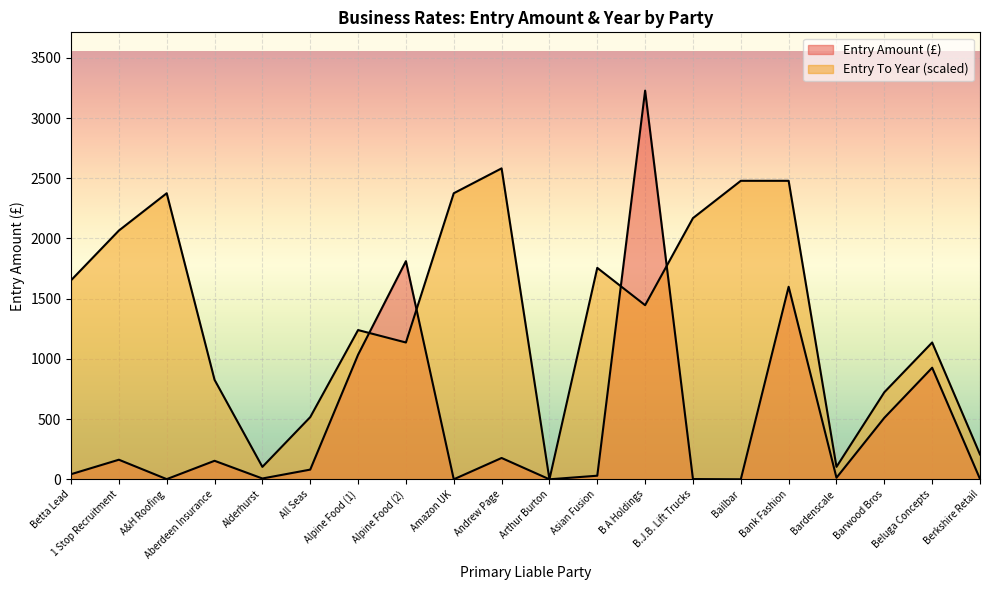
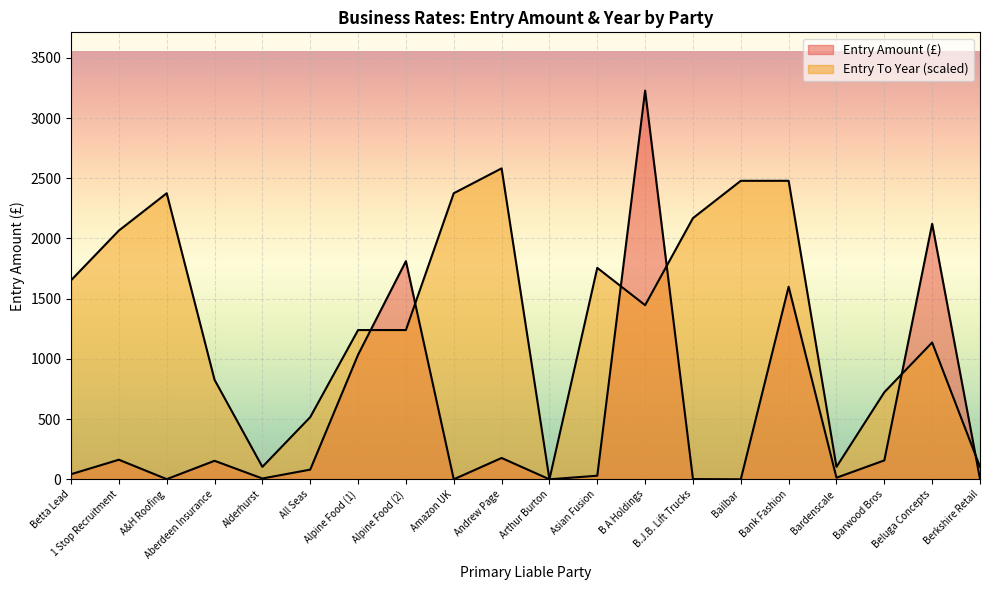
  {
    "Entry Amount (£)": {
      "Betta Lead": 40,
      "1 Stop Recruitment": 160,
      "A&H Roofing": 0,
      "Aberdeen Insurance": 150,
      "Alderhurst": 10,
      "All Seas": 80,
      "Alpine Food (1)": 1030,
      "Alpine Food (2)": 1810,
      "Amazon UK": 0,
      "Andrew Page": 180,
      "Asian Fusion": 30,
      "B A Holdings": 3230,
      "B.J.B. Lift Trucks": 0,
      "Bailbar": 0,
      "Bank Fashion": 1600,
      "Bardenscale": 10,
-     "Barwood Bros": 510,
-     "Beluga Concepts": 930,
+     "Barwood Bros": 160,
+     "Beluga Concepts": 2120,
      "Berkshire Retail": 0
    },
    "Entry To Year (scaled)": {
      "Betta Lead": 1650,
      "1 Stop Recruitment": 2070,
      "A&H Roofing": 2380,
      "Aberdeen Insurance": 830,
      "Alderhurst": 100,
      "All Seas": 520,
      "Alpine Food (1)": 1240,
-     "Alpine Food (2)": 1140,
+     "Alpine Food (2)": 1240,
      "Amazon UK": 2380,
      "Andrew Page": 2580,
      "Asian Fusion": 1760,
      "B A Holdings": 1450,
      "B.J.B. Lift Trucks": 2170,
      "Bailbar": 2480,
      "Bank Fashion": 2480,
      "Bardenscale": 100,
      "Barwood Bros": 720,
      "Beluga Concepts": 1140,
-     "Berkshire Retail": 210
+     "Berkshire Retail": 100
    }
  }
